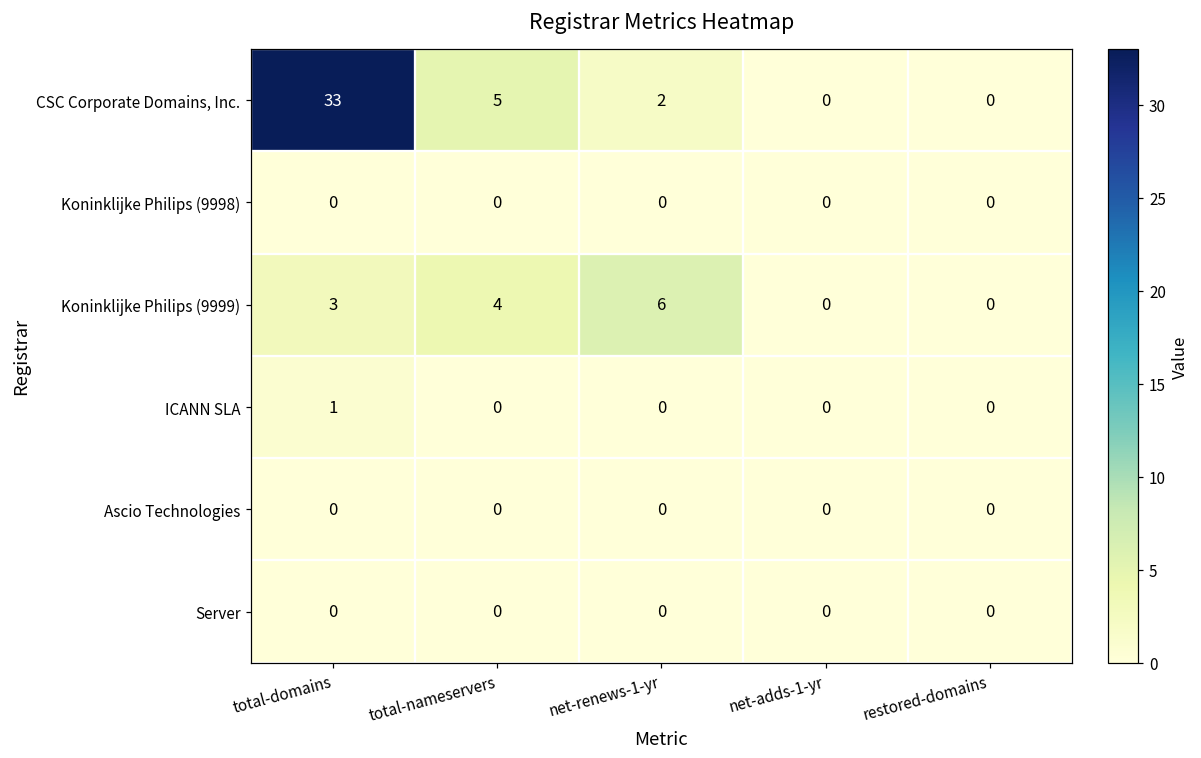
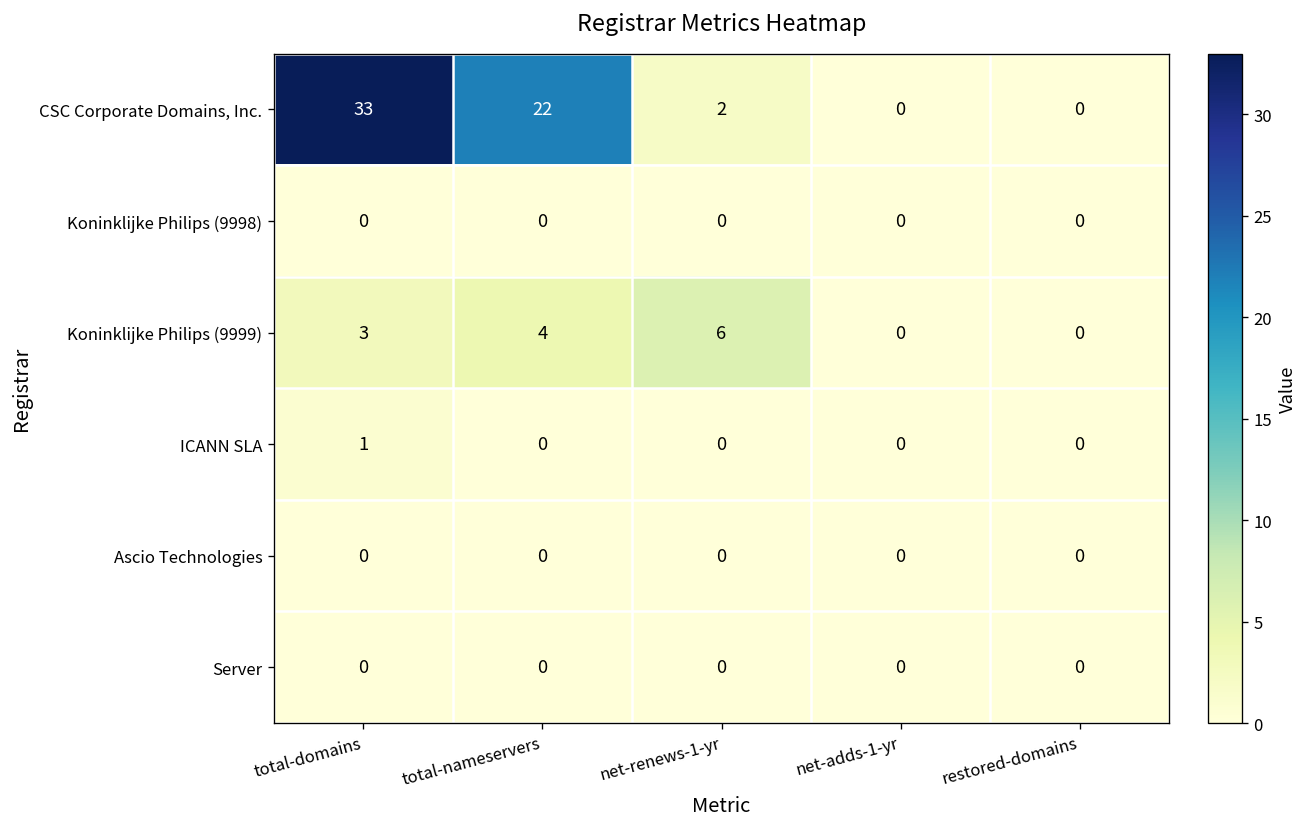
  {
    "CSC Corporate Domains, Inc.": {
      "total-domains": 33,
-     "total-nameservers": 5,
+     "total-nameservers": 22,
      "net-renews-1-yr": 2,
      "net-adds-1-yr": 0,
      "restored-domains": 0
    },
    "Koninklijke Philips (9998)": {
      "total-domains": 0,
      "total-nameservers": 0,
      "net-renews-1-yr": 0,
      "net-adds-1-yr": 0,
      "restored-domains": 0
    },
    "Koninklijke Philips (9999)": {
      "total-domains": 3,
      "total-nameservers": 4,
      "net-renews-1-yr": 6,
      "net-adds-1-yr": 0,
      "restored-domains": 0
    },
    "ICANN SLA": {
      "total-domains": 1,
      "total-nameservers": 0,
      "net-renews-1-yr": 0,
      "net-adds-1-yr": 0,
      "restored-domains": 0
    },
    "Ascio Technologies": {
      "total-domains": 0,
      "total-nameservers": 0,
      "net-renews-1-yr": 0,
      "net-adds-1-yr": 0,
      "restored-domains": 0
    },
    "Server": {
      "total-domains": 0,
      "total-nameservers": 0,
      "net-renews-1-yr": 0,
      "net-adds-1-yr": 0,
      "restored-domains": 0
    }
  }
